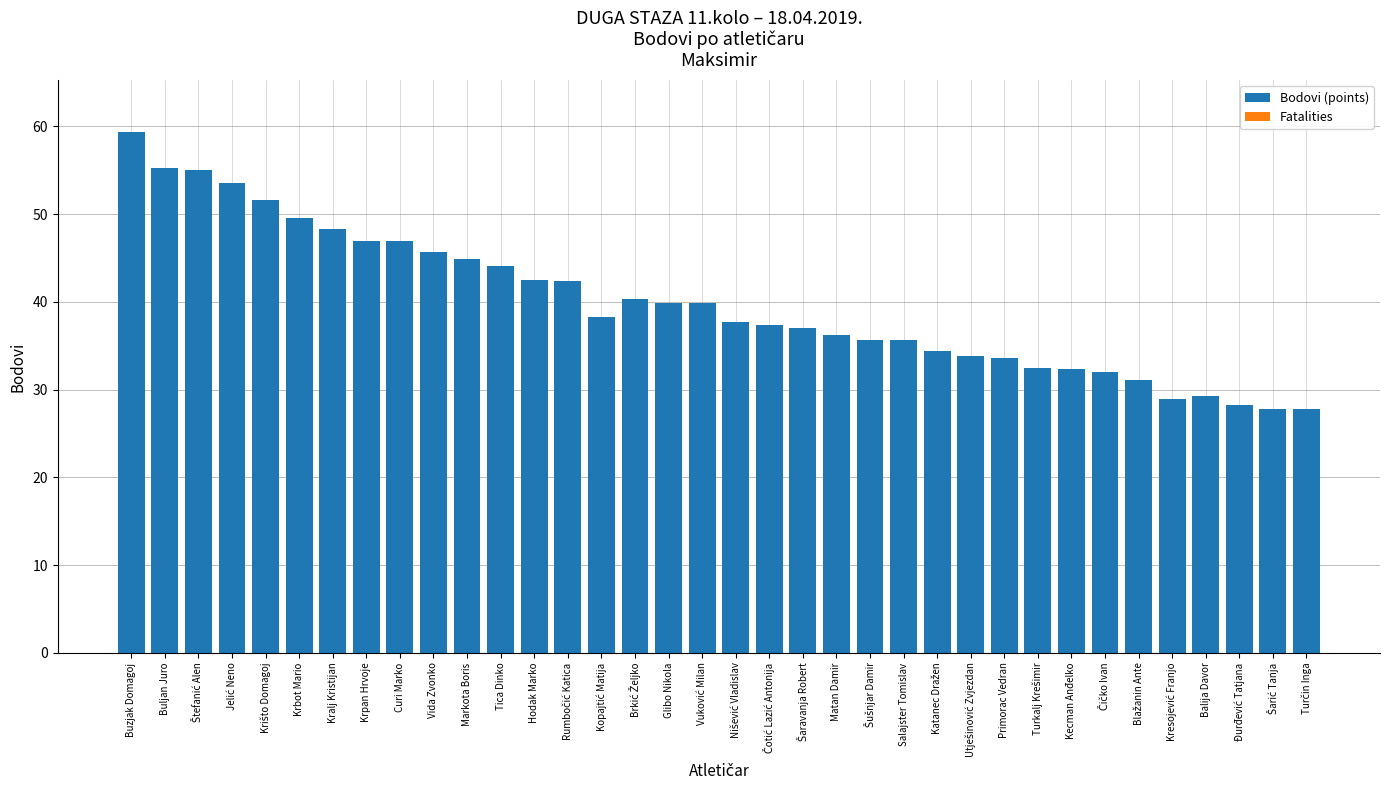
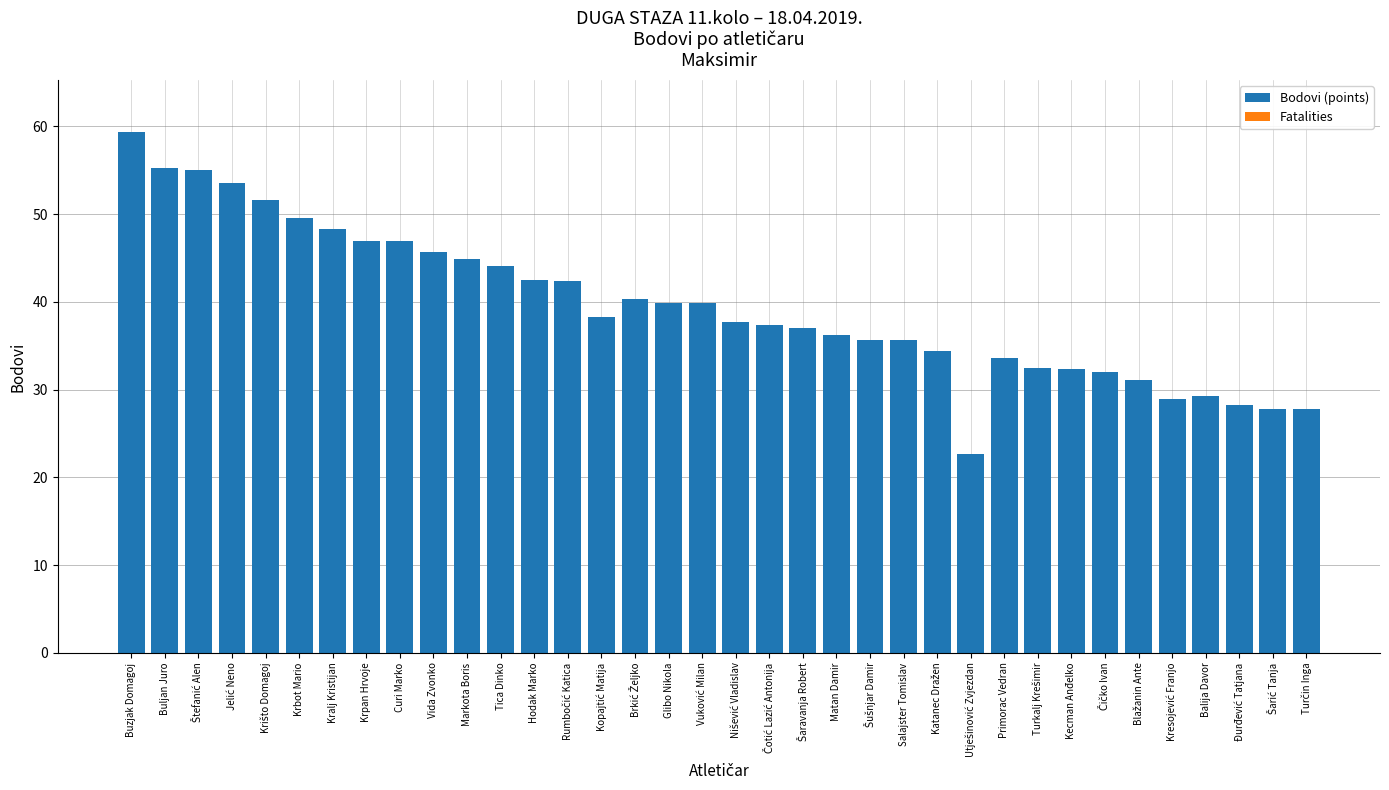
  {
    "Bodovi (points)": {
      "Buzjak Domagoj": 59,
      "Buljan Juro": 55,
      "Štefanić Alen": 55,
      "Jelić Neno": 54,
      "Krišto Domagoj": 52,
      "Krbot Mario": 50,
      "Kralj Kristijan": 48,
      "Krpan Hrvoje": 47,
      "Curi Marko": 47,
      "Vida Zvonko": 46,
      "Markota Boris": 45,
      "Tica Dinko": 44,
      "Hodak Marko": 42,
      "Rumbočić Katica": 42,
      "Kopajtić Matija": 38,
      "Brkić Željko": 40,
      "Glibo Nikola": 40,
      "Vuković Milan": 40,
      "Nišević Vladislav": 38,
      "Čotić Lazić Antonija": 37,
      "Šaravanja Robert": 37,
      "Matan Damir": 36,
      "Šušnjar Damir": 36,
      "Salajster Tomislav": 36,
      "Katanec Dražen": 34,
-     "Utješinović Zvjezdan": 34,
+     "Utješinović Zvjezdan": 23,
      "Primorac Vedran": 34,
      "Turkalj Krešimir": 32,
      "Kecman Anđelko": 32,
      "Čičko Ivan": 32,
      "Blažanin Ante": 31,
      "Kresojević Franjo": 29,
      "Balija Davor": 29,
      "Đurđević Tatjana": 28,
      "Šarić Tanja": 28,
      "Turčin Inga": 28
    },
    "Fatalities": {
      "Buzjak Domagoj": 0,
      "Buljan Juro": 0,
      "Štefanić Alen": 0,
      "Jelić Neno": 0,
      "Krišto Domagoj": 0,
      "Krbot Mario": 0,
      "Kralj Kristijan": 0,
      "Krpan Hrvoje": 0,
      "Curi Marko": 0,
      "Vida Zvonko": 0,
      "Markota Boris": 0,
      "Tica Dinko": 0,
      "Hodak Marko": 0,
      "Rumbočić Katica": 0,
      "Kopajtić Matija": 0,
      "Brkić Željko": 0,
      "Glibo Nikola": 0,
      "Vuković Milan": 0,
      "Nišević Vladislav": 0,
      "Čotić Lazić Antonija": 0,
      "Šaravanja Robert": 0,
      "Matan Damir": 0,
      "Šušnjar Damir": 0,
      "Salajster Tomislav": 0,
      "Katanec Dražen": 0,
      "Utješinović Zvjezdan": 0,
      "Primorac Vedran": 0,
      "Turkalj Krešimir": 0,
      "Kecman Anđelko": 0,
      "Čičko Ivan": 0,
      "Blažanin Ante": 0,
      "Kresojević Franjo": 0,
      "Balija Davor": 0,
      "Đurđević Tatjana": 0,
      "Šarić Tanja": 0,
      "Turčin Inga": 0
    }
  }
